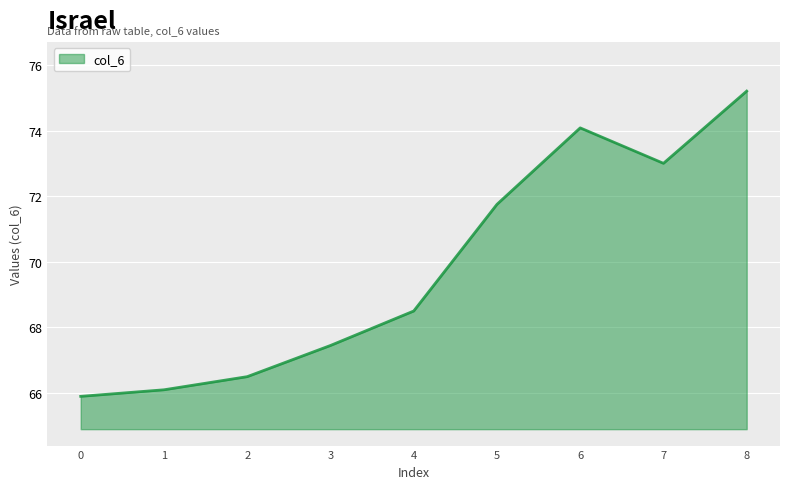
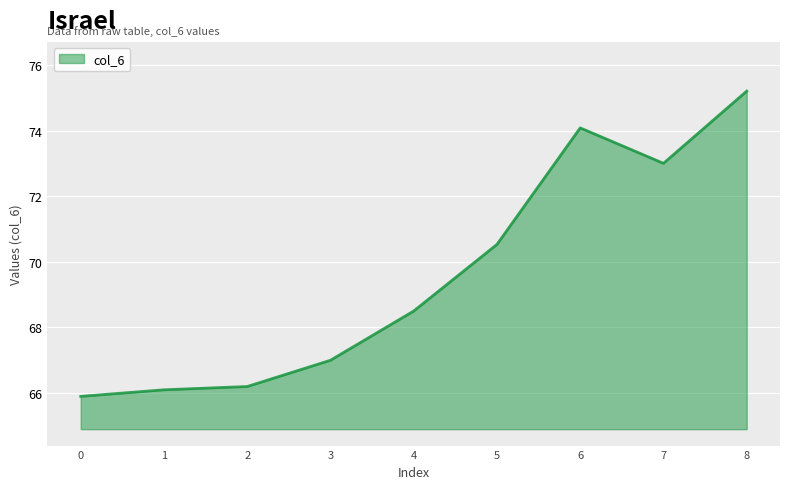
  {
    "0": 65.9,
    "1": 66.1,
-   "2": 66.5,
-   "3": 67.5,
+   "2": 66.2,
+   "3": 67.0,
    "4": 68.5,
-   "5": 71.8,
+   "5": 70.5,
    "6": 74.1,
    "7": 73.0,
    "8": 75.2
  }
